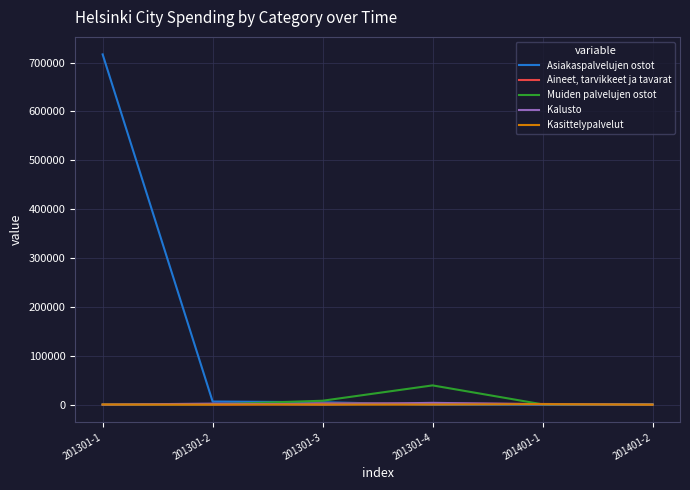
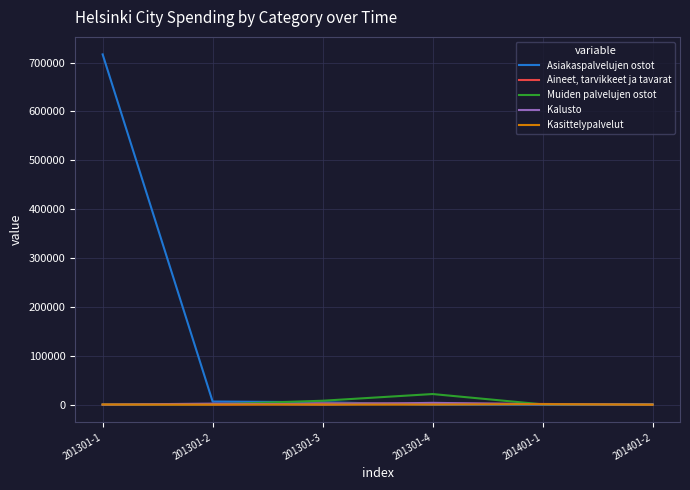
  {
    "Asiakaspalvelujen ostot": {
      "201301-1": 720000
    },
    "Muiden palvelujen ostot": {
-     "201301-4": 40000
+     "201301-4": 20000
    }
  }
